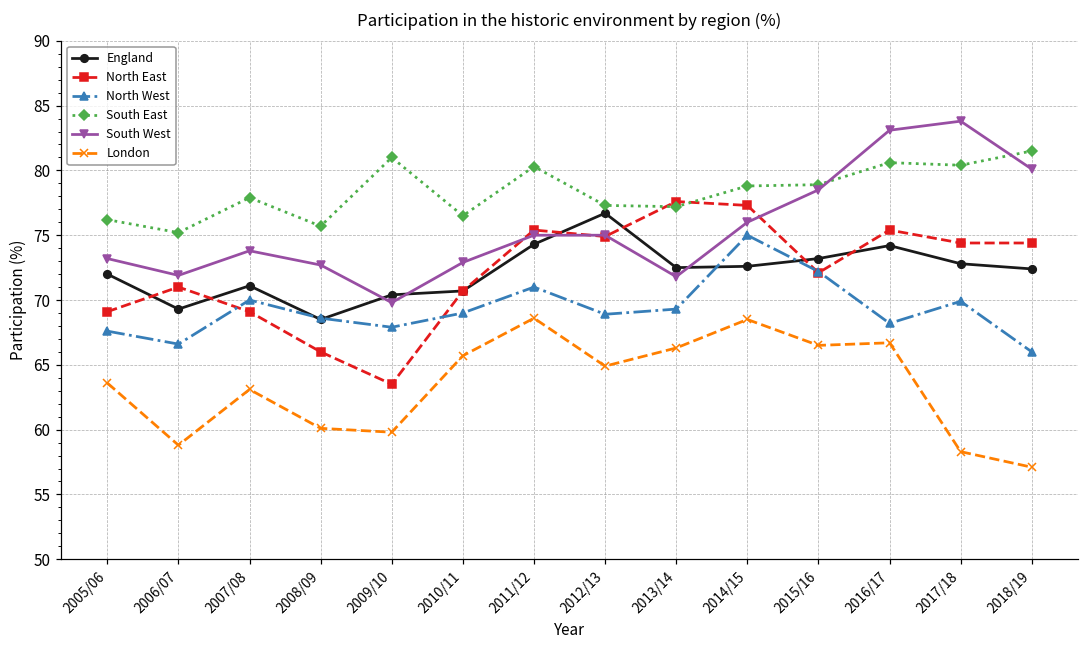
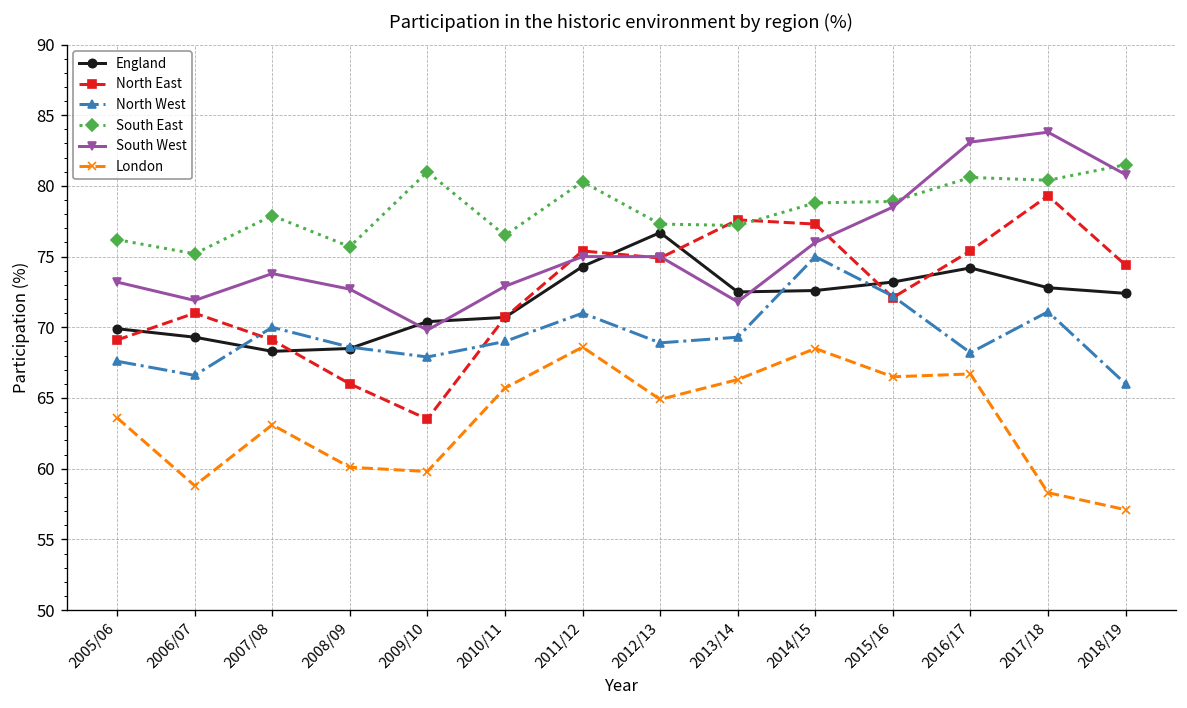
  {
    "England": {
-     "2005/06": 72.0,
+     "2005/06": 69.9,
      "2006/07": 69.3,
-     "2007/08": 71.1,
+     "2007/08": 68.3,
      "2009/10": 70.4,
      "2011/12": 74.3,
      "2012/13": 76.7,
      "2013/14": 72.5,
      "2014/15": 72.6,
      "2015/16": 73.2,
      "2016/17": 74.2,
      "2017/18": 72.8,
      "2018/19": 72.4
    },
    "North East": {
      "2005/06": 69.1,
      "2006/07": 71.0,
      "2007/08": 69.1,
      "2008/09": 66.0,
      "2009/10": 63.5,
      "2011/12": 75.4,
      "2013/14": 77.6,
      "2014/15": 77.3,
      "2016/17": 75.4,
-     "2017/18": 74.4,
+     "2017/18": 79.3,
      "2018/19": 74.4
    },
    "North West": {
      "2005/06": 67.6,
      "2006/07": 66.6,
      "2007/08": 70.0,
      "2009/10": 67.9,
      "2010/11": 69.0,
      "2011/12": 71.0,
      "2012/13": 68.9,
      "2013/14": 69.3,
      "2014/15": 75.0,
      "2016/17": 68.2,
-     "2017/18": 69.9,
+     "2017/18": 71.1,
      "2018/19": 66.0
    },
    "South East": {
      "2005/06": 76.2,
      "2006/07": 75.2,
      "2007/08": 77.9,
      "2008/09": 75.7,
      "2009/10": 81.0,
      "2010/11": 76.5,
      "2011/12": 80.3,
      "2012/13": 77.3,
      "2013/14": 77.2,
      "2014/15": 78.8,
      "2015/16": 78.9,
      "2016/17": 80.6,
      "2017/18": 80.4,
      "2018/19": 81.5
    },
    "South West": {
      "2005/06": 73.2,
      "2006/07": 71.9,
      "2007/08": 73.8,
      "2008/09": 72.7,
      "2009/10": 69.8,
      "2010/11": 72.9,
      "2011/12": 75.0,
      "2013/14": 71.8,
      "2014/15": 76.0,
      "2015/16": 78.5,
      "2016/17": 83.1,
      "2017/18": 83.8,
-     "2018/19": 80.1
+     "2018/19": 80.8
    },
    "London": {
      "2005/06": 63.6,
      "2006/07": 58.8,
      "2007/08": 63.1,
      "2008/09": 60.1,
      "2009/10": 59.8,
      "2010/11": 65.7,
      "2011/12": 68.6,
      "2012/13": 64.9,
      "2013/14": 66.3,
      "2014/15": 68.5,
      "2015/16": 66.5,
      "2016/17": 66.7,
      "2017/18": 58.3,
      "2018/19": 57.1
    }
  }
